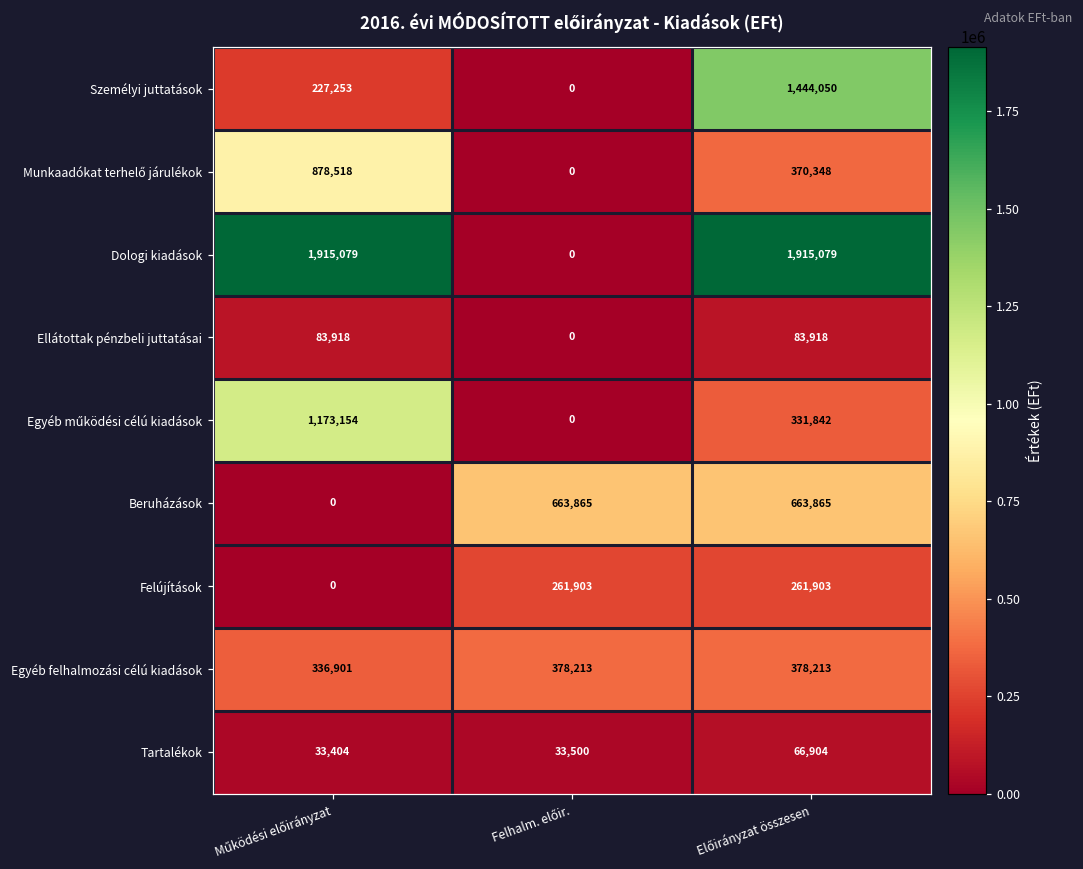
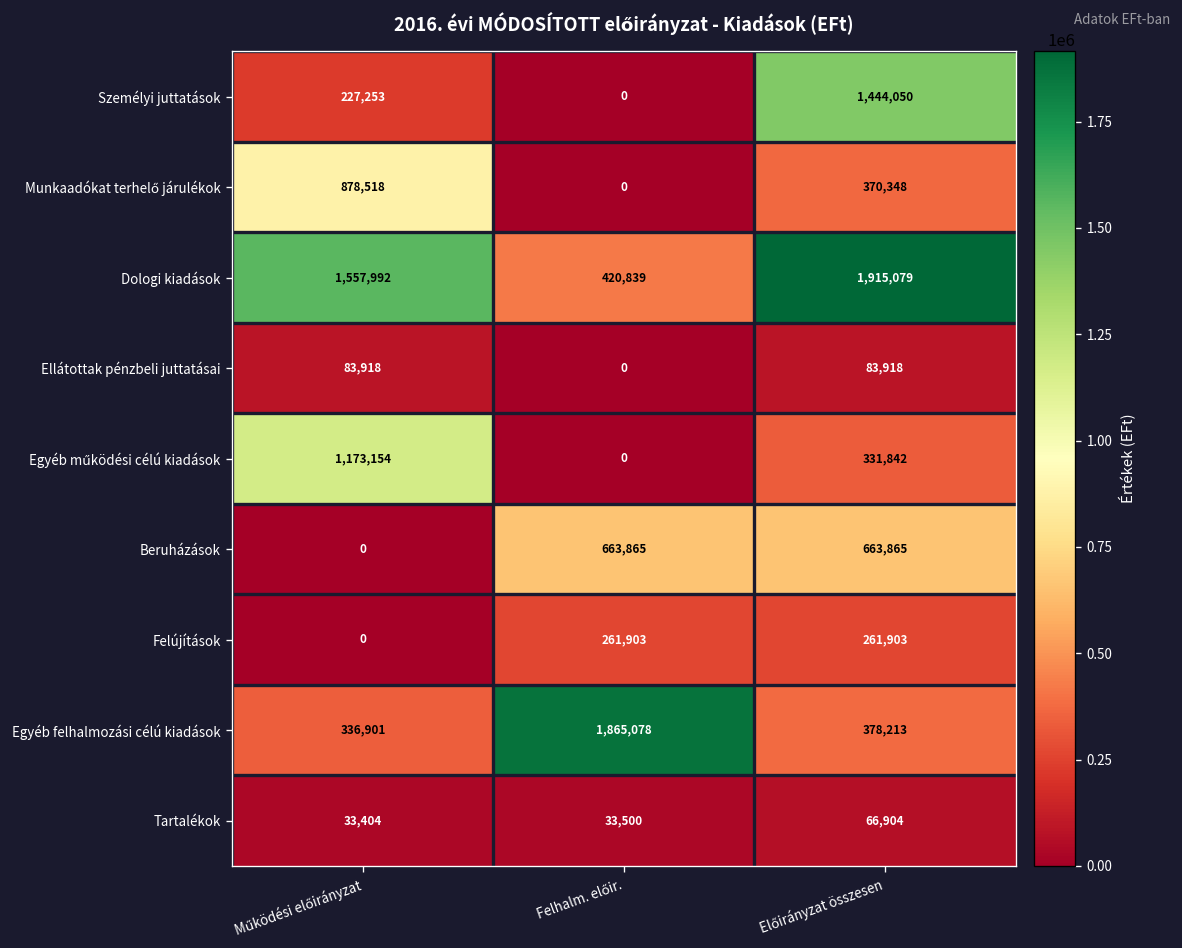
  {
    "Személyi juttatások": {
      "Működési előirányzat": "227,253",
      "Felhalm. előir.": "0",
      "Előirányzat összesen": "1,444,050"
    },
    "Munkaadókat terhelő járulékok": {
      "Működési előirányzat": "878,518",
      "Felhalm. előir.": "0",
      "Előirányzat összesen": "370,348"
    },
    "Dologi kiadások": {
-     "Működési előirányzat": "1,915,079",
-     "Felhalm. előir.": "0",
+     "Működési előirányzat": "1,557,992",
+     "Felhalm. előir.": "420,839",
      "Előirányzat összesen": "1,915,079"
    },
    "Ellátottak pénzbeli juttatásai": {
      "Működési előirányzat": "83,918",
      "Felhalm. előir.": "0",
      "Előirányzat összesen": "83,918"
    },
    "Egyéb működési célú kiadások": {
      "Működési előirányzat": "1,173,154",
      "Felhalm. előir.": "0",
      "Előirányzat összesen": "331,842"
    },
    "Beruházások": {
      "Működési előirányzat": "0",
      "Felhalm. előir.": "663,865",
      "Előirányzat összesen": "663,865"
    },
    "Felújítások": {
      "Működési előirányzat": "0",
      "Felhalm. előir.": "261,903",
      "Előirányzat összesen": "261,903"
    },
    "Egyéb felhalmozási célú kiadások": {
      "Működési előirányzat": "336,901",
-     "Felhalm. előir.": "378,213",
+     "Felhalm. előir.": "1,865,078",
      "Előirányzat összesen": "378,213"
    },
    "Tartalékok": {
      "Működési előirányzat": "33,404",
      "Felhalm. előir.": "33,500",
      "Előirányzat összesen": "66,904"
    }
  }
